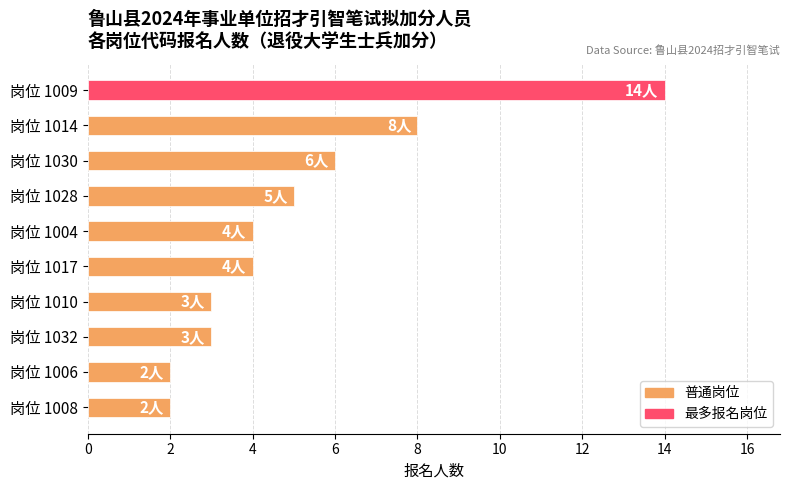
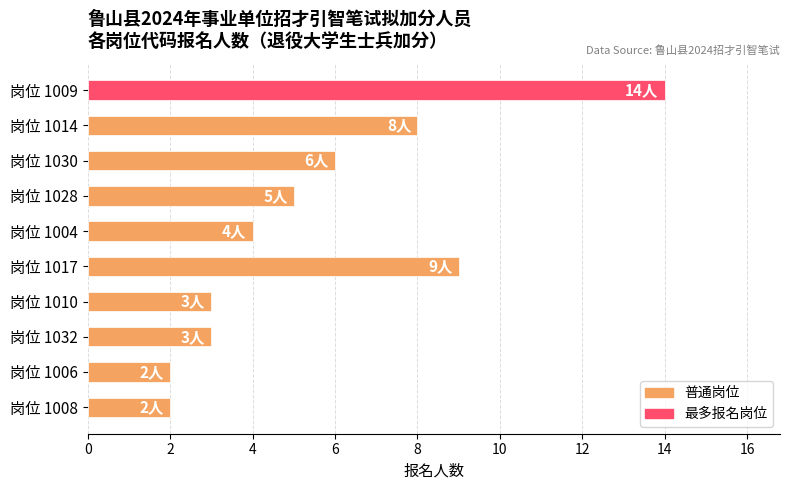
  {
    "岗位 1009": "14人",
    "岗位 1014": "8人",
    "岗位 1030": "6人",
    "岗位 1028": "5人",
    "岗位 1004": "4人",
-   "岗位 1017": "4人",
+   "岗位 1017": "9人",
    "岗位 1010": "3人",
    "岗位 1032": "3人",
    "岗位 1006": "2人",
    "岗位 1008": "2人"
  }
